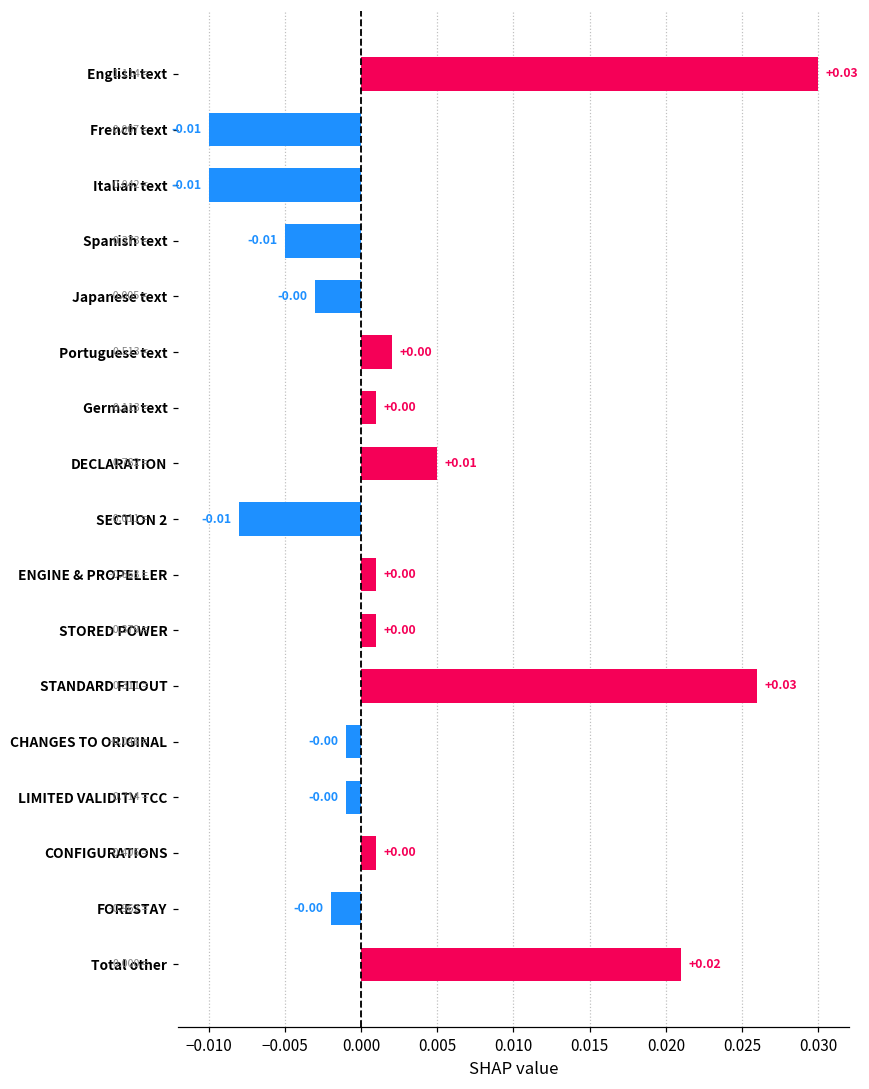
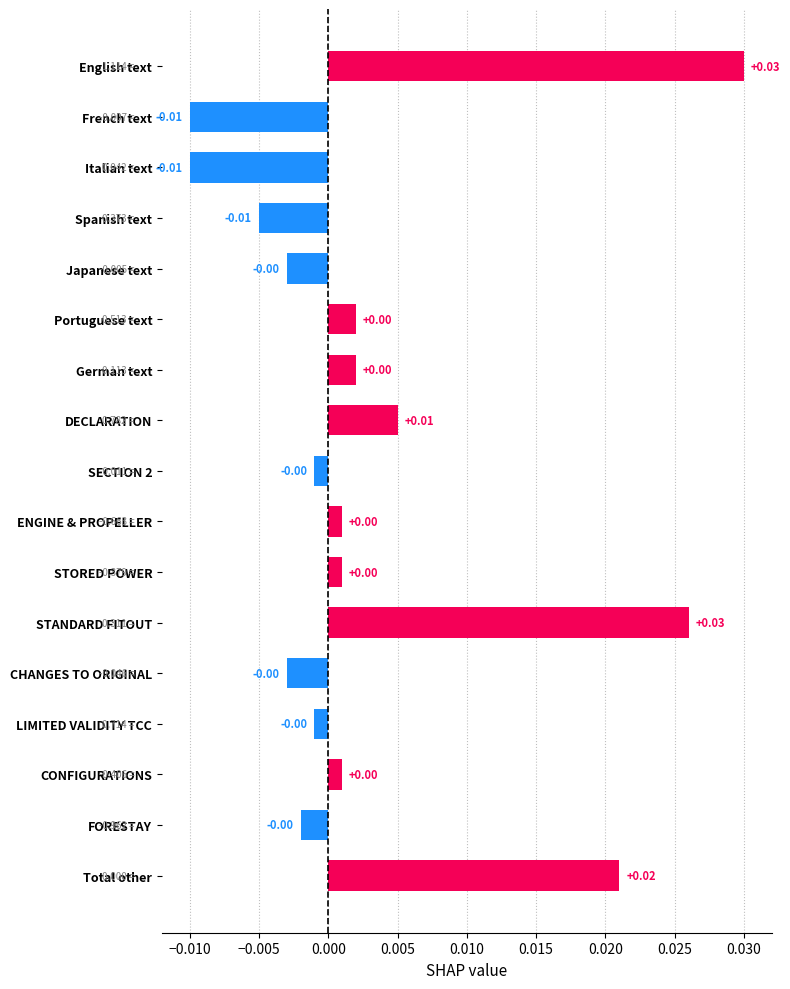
  {
    "English text": "+0.03",
    "French text": "-0.01",
    "Italian text": "-0.01",
    "Spanish text": "-0.01",
    "Japanese text": "-0.00",
    "Portuguese text": "+0.00",
-   "German text": "0.001",
+   "German text": "0.002",
    "DECLARATION": "+0.01",
-   "SECTION 2": "-0.01",
+   "SECTION 2": "-0.00",
    "ENGINE & PROPELLER": "+0.00",
    "STORED POWER": "+0.00",
    "STANDARD FITOUT": "+0.03",
-   "CHANGES TO ORIGINAL": "-0.001",
+   "CHANGES TO ORIGINAL": "-0.003",
    "LIMITED VALIDITY TCC": "-0.00",
    "CONFIGURATIONS": "+0.00",
    "FORESTAY": "-0.00",
    "Total other": "+0.02"
  }
